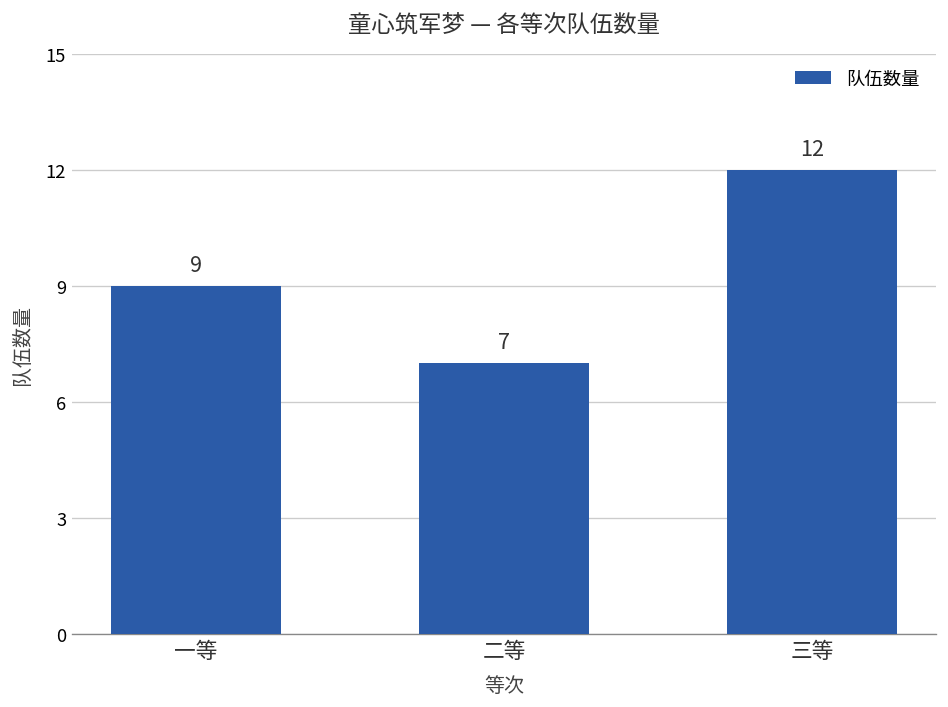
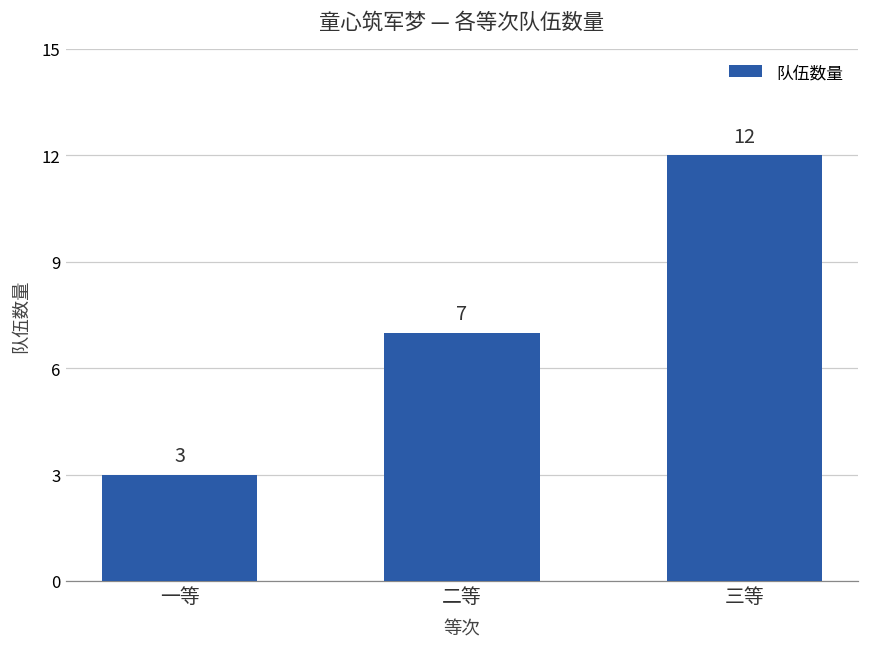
  {
-   "一等": 9,
+   "一等": 3,
    "二等": 7,
    "三等": 12
  }
